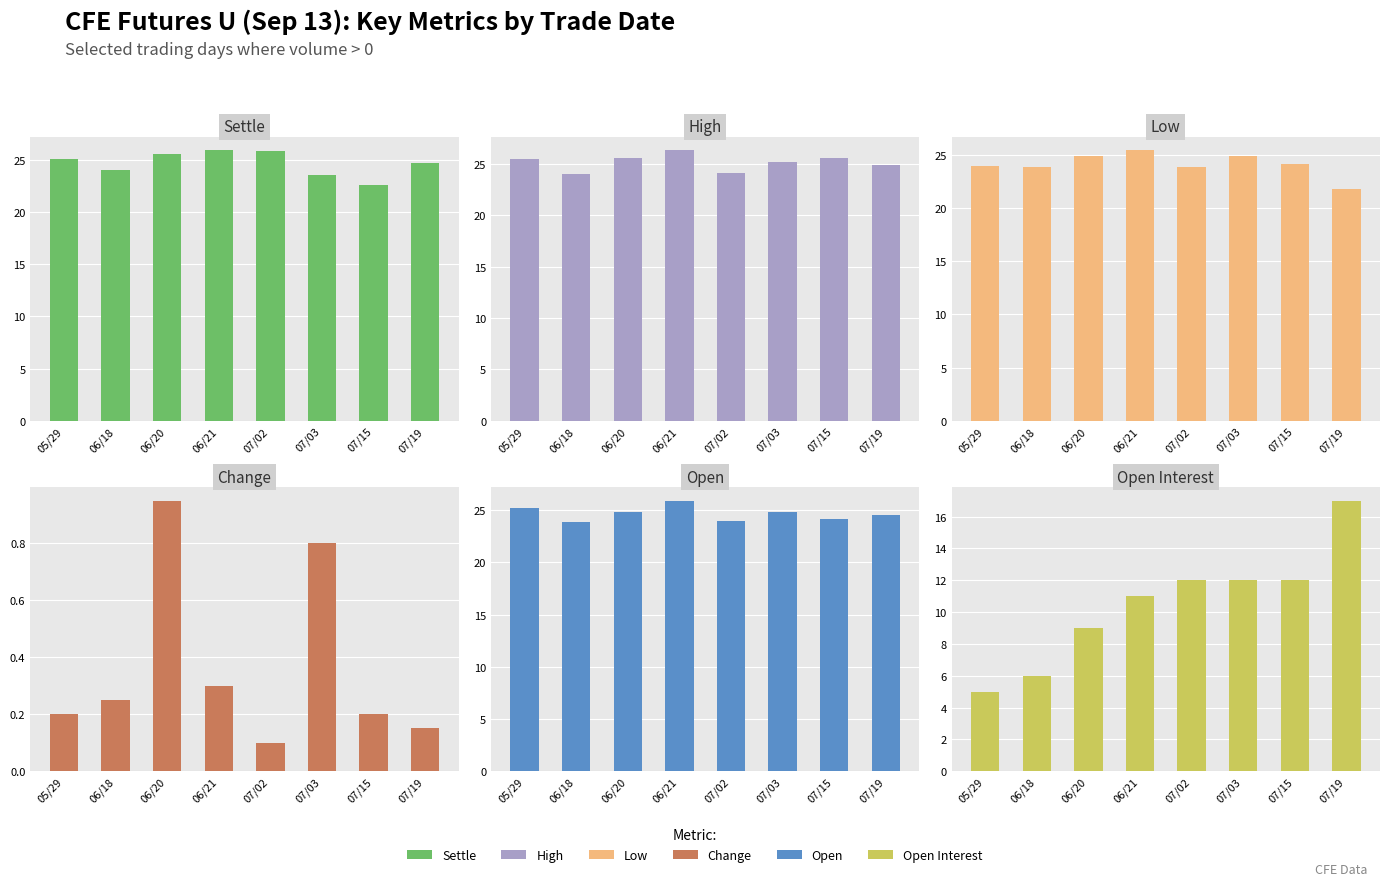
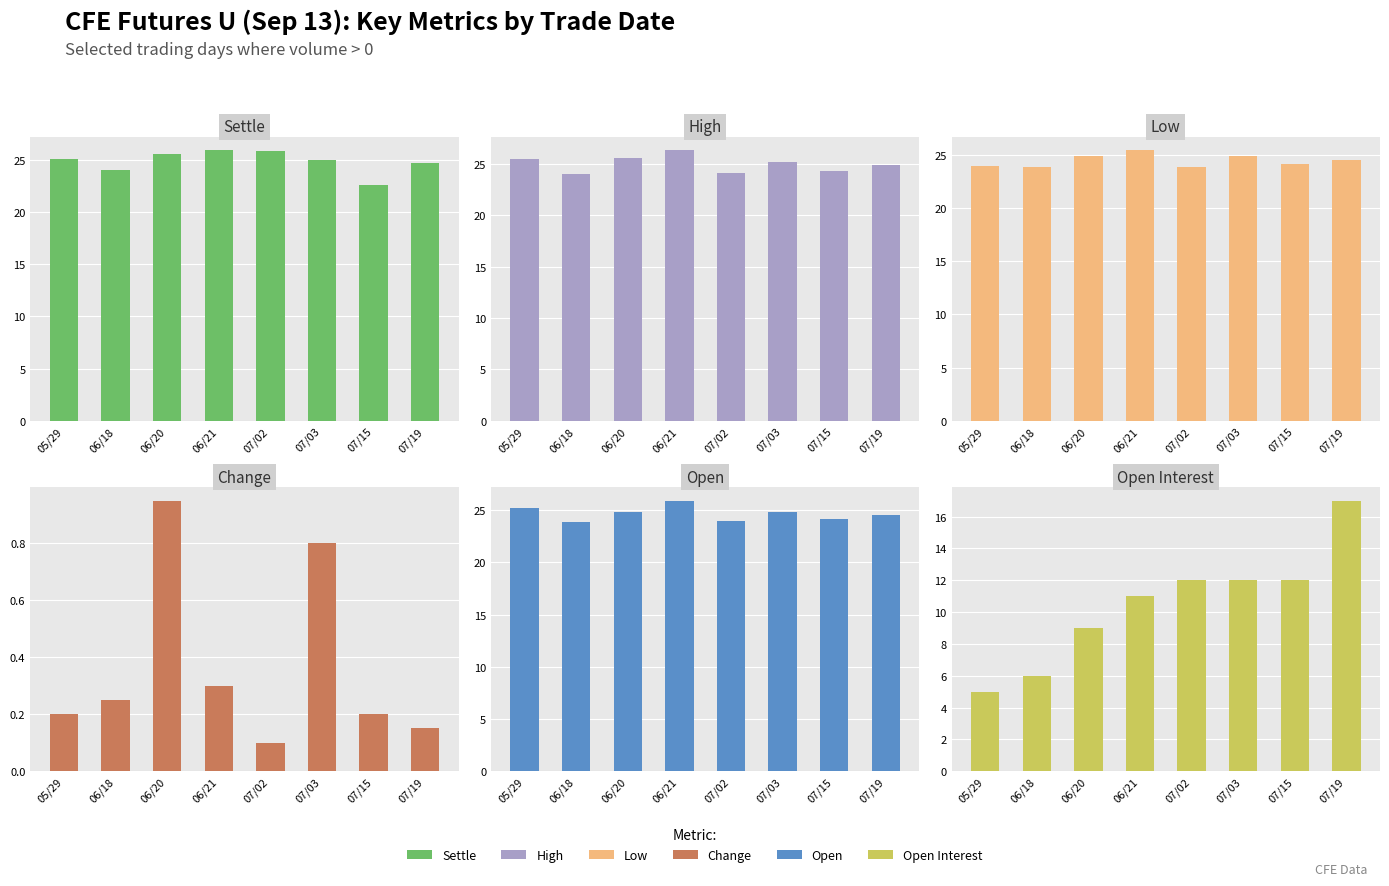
  {
    "Settle": {
      "05/29": 25.1,
      "06/18": 24.0,
      "06/20": 25.6,
      "06/21": 25.9,
      "07/02": 25.8,
-     "07/03": 23.6,
+     "07/03": 25.0,
      "07/15": 22.6,
      "07/19": 24.7
    },
    "High": {
      "05/29": 25.5,
      "06/18": 24.0,
      "06/20": 25.6,
      "06/21": 26.3,
      "07/02": 24.1,
      "07/03": 25.2,
-     "07/15": 25.6,
+     "07/15": 24.3,
      "07/19": 24.9
    },
    "Low": {
      "05/29": 23.9,
      "06/18": 23.9,
      "06/20": 24.9,
      "06/21": 25.4,
      "07/02": 23.9,
      "07/03": 24.9,
      "07/15": 24.2,
-     "07/19": 21.8
+     "07/19": 24.5
    },
    "Change": {
      "05/29": 0.20,
      "06/18": 0.25,
      "06/20": 0.95,
      "06/21": 0.30,
      "07/02": 0.10,
      "07/03": 0.80,
      "07/15": 0.20,
      "07/19": 0.15
    },
    "Open": {
      "05/29": 25.2,
      "06/18": 23.9,
      "06/20": 24.9,
      "06/21": 25.9,
      "07/02": 24.0,
      "07/03": 24.9,
      "07/15": 24.2,
      "07/19": 24.6
    },
    "Open Interest": {
      "05/29": 5.0,
      "06/18": 6.0,
      "06/20": 9.0,
      "06/21": 11.0,
      "07/02": 12.0,
      "07/03": 12.0,
      "07/15": 12.0,
      "07/19": 17.0
    }
  }
